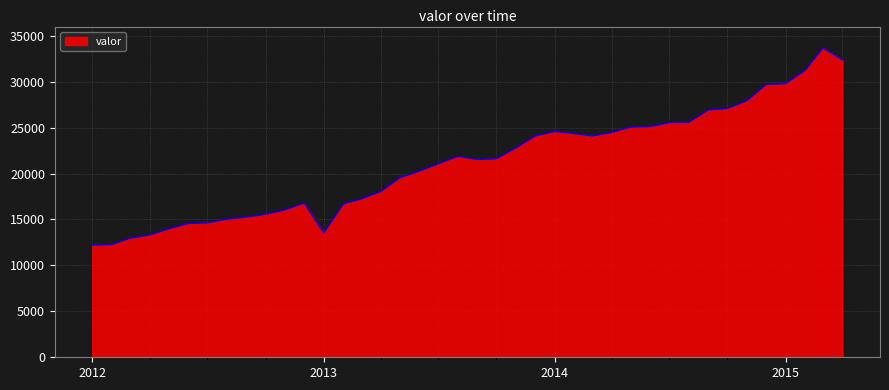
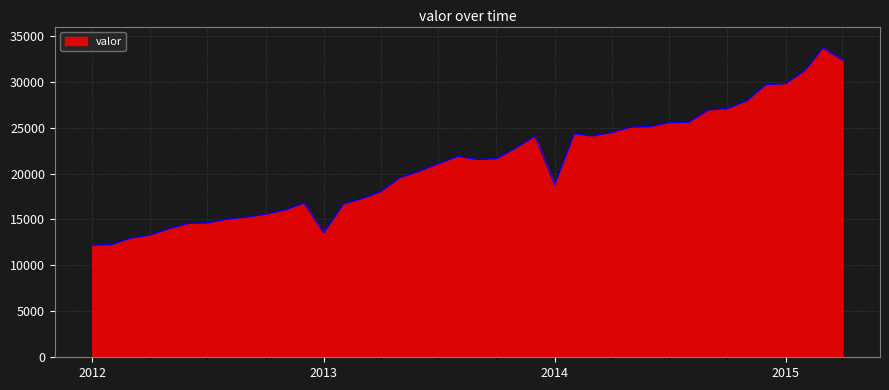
  {
    "2012": 12000,
    "2013": 14000,
-   "2014": 25000,
+   "2014": 19000,
    "2015": 30000
  }
